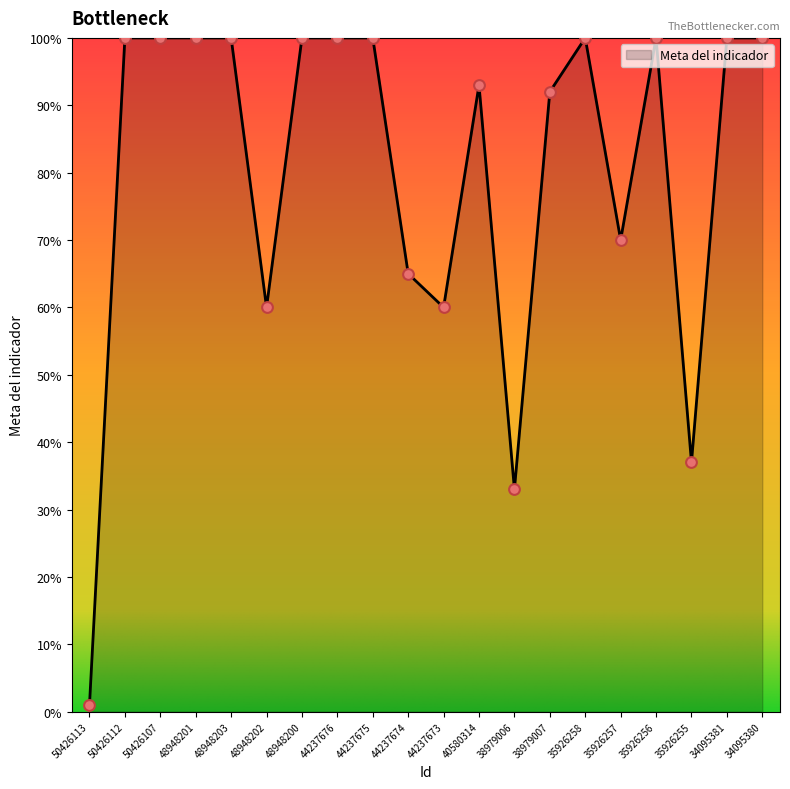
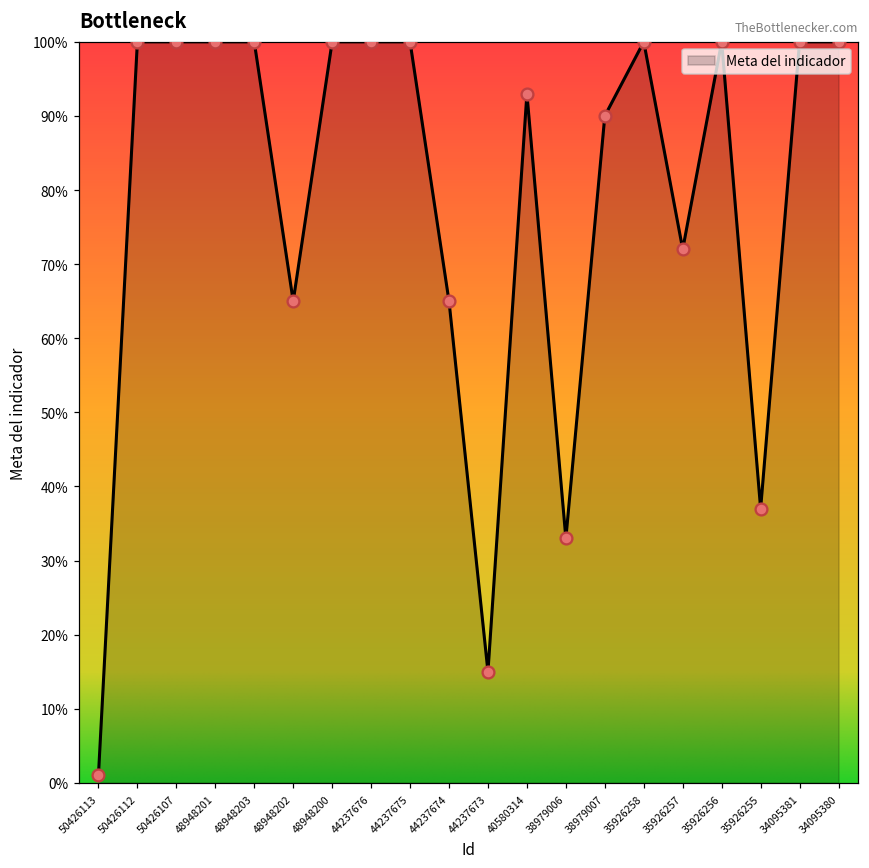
  {
    "50426113": "1%",
    "50426112": "100%",
    "50426107": "100%",
    "48948201": "100%",
    "48948203": "100%",
-   "48948202": "60%",
+   "48948202": "65%",
    "48948200": "100%",
    "44237676": "100%",
    "44237675": "100%",
    "44237674": "65%",
-   "44237673": "60%",
+   "44237673": "15%",
    "40580314": "93%",
    "38979006": "33%",
-   "38979007": "92%",
+   "38979007": "90%",
    "35926258": "100%",
-   "35926257": "70%",
+   "35926257": "72%",
    "35926256": "100%",
    "35926255": "37%",
    "34095381": "100%",
    "34095380": "100%"
  }
